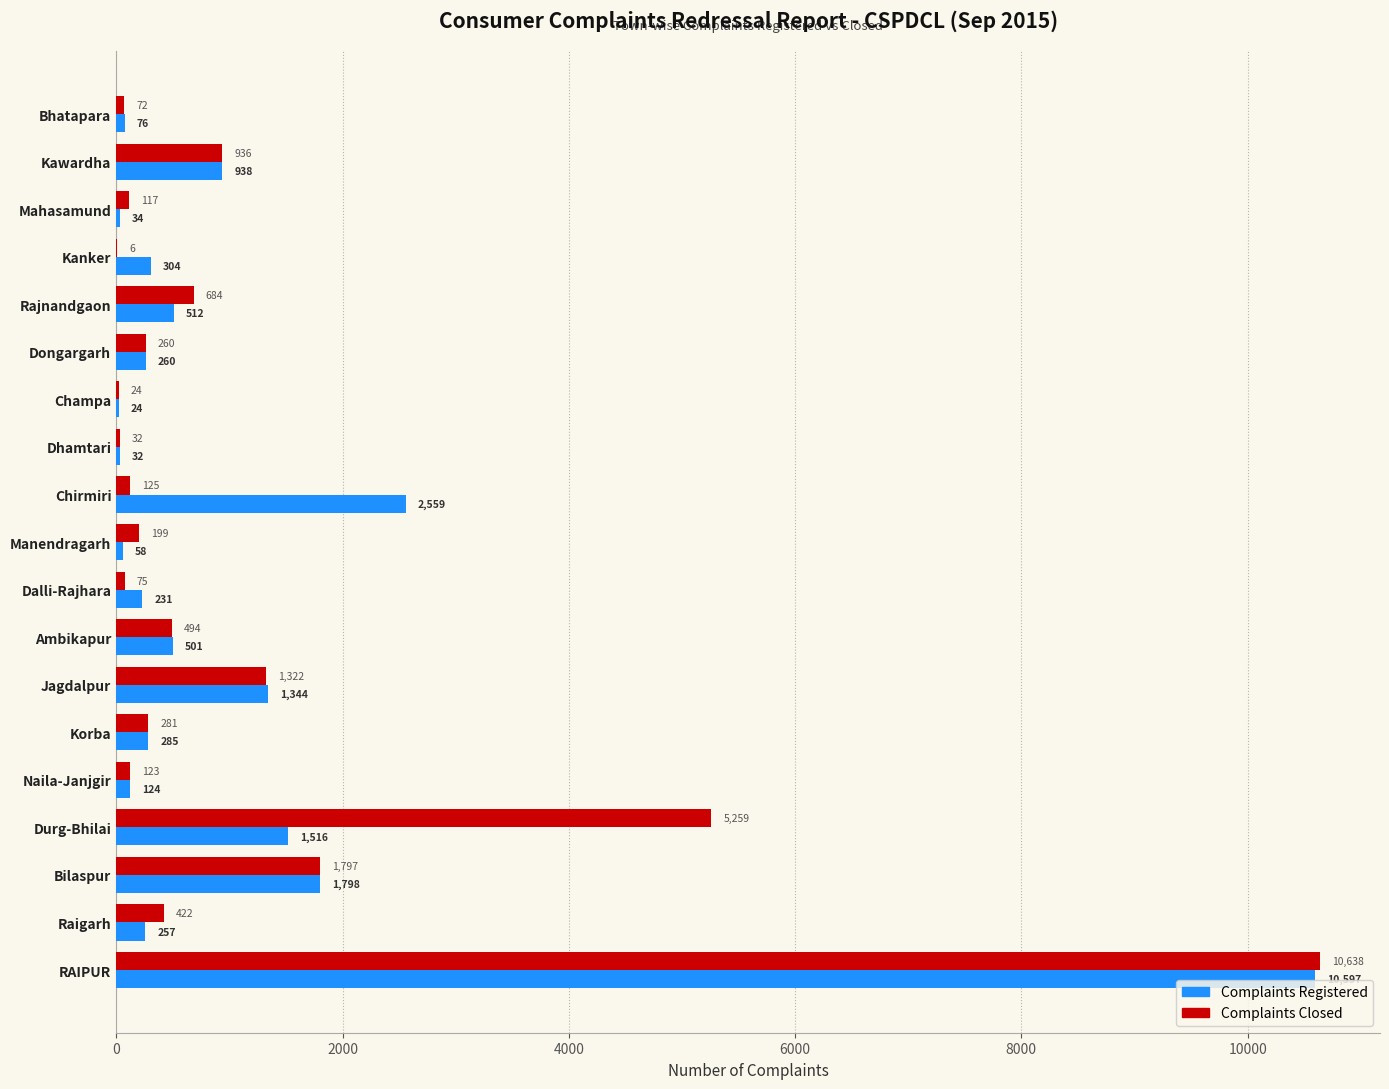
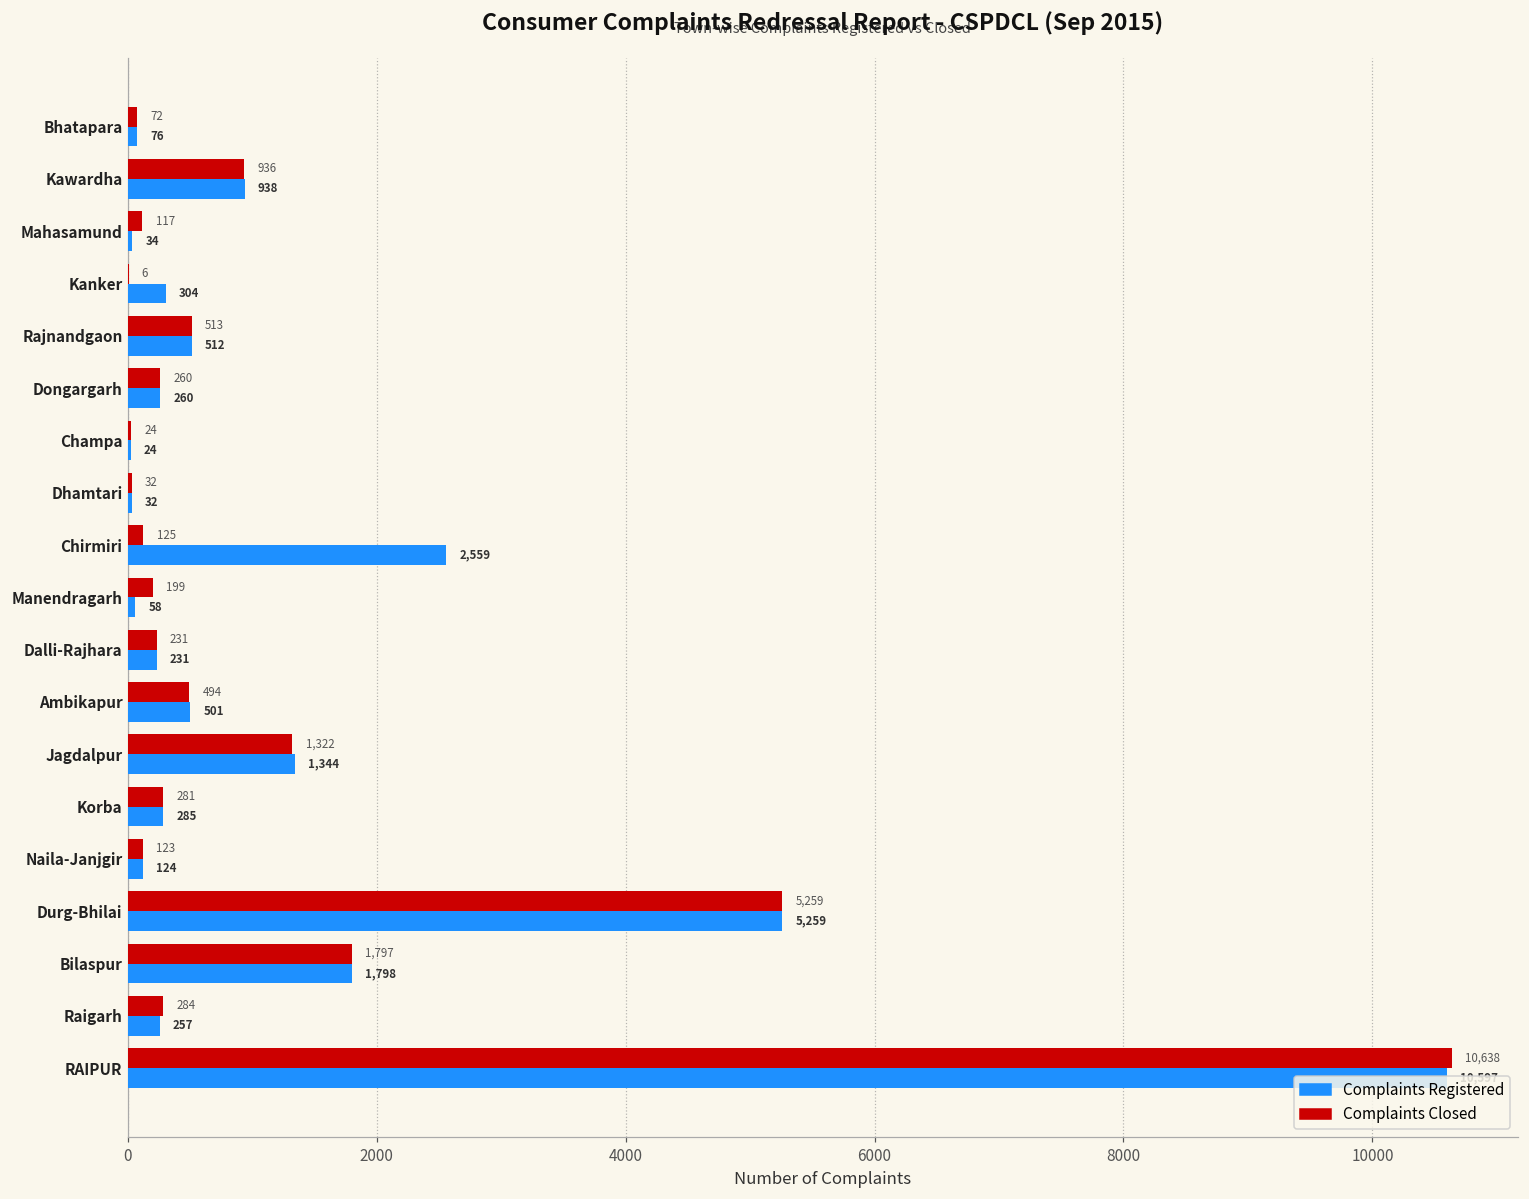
  {
    "Complaints Registered": {
      "Bhatapara": "76",
      "Kawardha": "938",
      "Mahasamund": "34",
      "Kanker": "304",
      "Rajnandgaon": "512",
      "Dongargarh": "260",
      "Champa": "24",
      "Dhamtari": "32",
      "Chirmiri": "2,559",
      "Manendragarh": "58",
      "Dalli-Rajhara": "231",
      "Ambikapur": "501",
      "Jagdalpur": "1,344",
      "Korba": "285",
      "Naila-Janjgir": "124",
-     "Durg-Bhilai": "1,516",
+     "Durg-Bhilai": "5,259",
      "Bilaspur": "1,798",
      "Raigarh": "257"
    },
    "Complaints Closed": {
      "Bhatapara": "72",
      "Kawardha": "936",
      "Mahasamund": "117",
      "Kanker": "6",
-     "Rajnandgaon": "684",
+     "Rajnandgaon": "513",
      "Dongargarh": "260",
      "Champa": "24",
      "Dhamtari": "32",
      "Chirmiri": "125",
      "Manendragarh": "199",
-     "Dalli-Rajhara": "75",
+     "Dalli-Rajhara": "231",
      "Ambikapur": "494",
      "Jagdalpur": "1,322",
      "Korba": "281",
      "Naila-Janjgir": "123",
      "Durg-Bhilai": "5,259",
      "Bilaspur": "1,797",
-     "Raigarh": "422",
+     "Raigarh": "284",
      "RAIPUR": "10,638"
    }
  }
